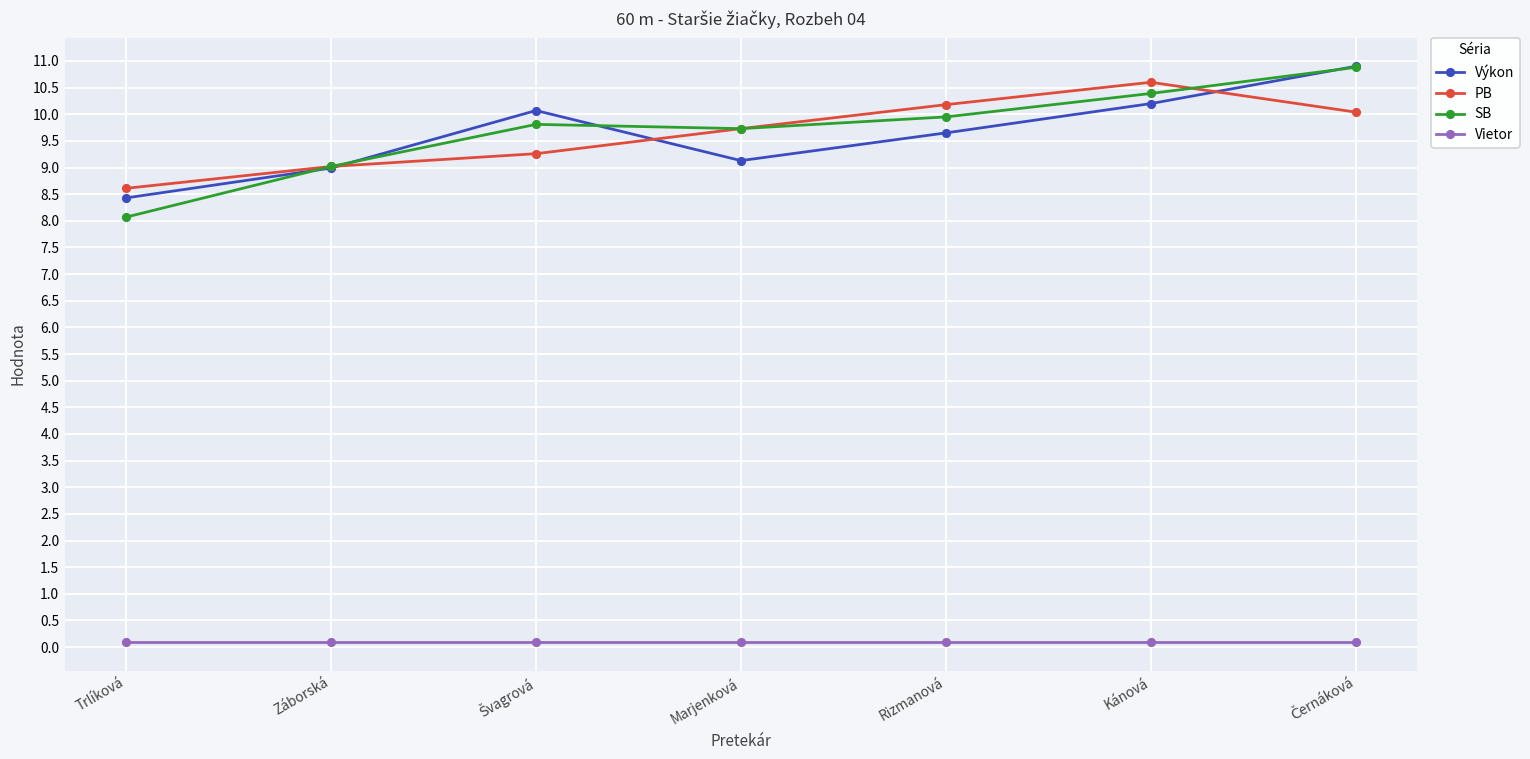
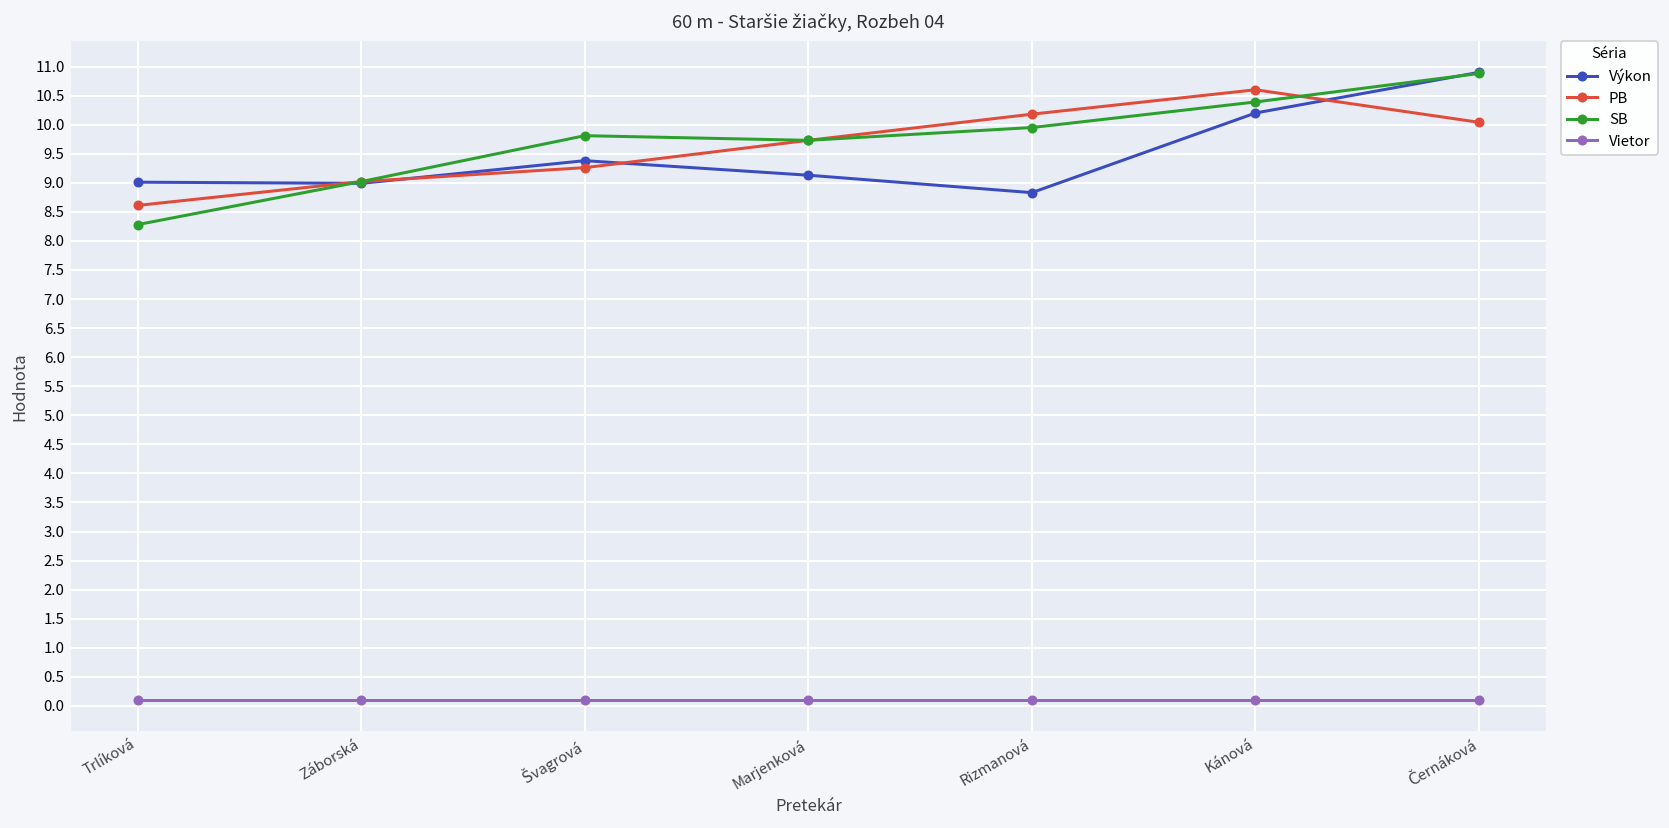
  {
    "Výkon": {
-     "Trlíková": 8.4,
-     "Švagrová": 10.1,
+     "Trlíková": 9.0,
+     "Švagrová": 9.4,
      "Marjenková": 9.1,
-     "Rizmanová": 9.7,
+     "Rizmanová": 8.8,
      "Kánová": 10.2
    },
    "PB": {
      "Trlíková": 8.6,
      "Švagrová": 9.3,
      "Rizmanová": 10.2,
      "Kánová": 10.6,
      "Černáková": 10.0
    },
    "SB": {
-     "Trlíková": 8.1,
+     "Trlíková": 8.3,
      "Švagrová": 9.8,
      "Rizmanová": 10.0,
      "Kánová": 10.4
    },
    "Vietor": {
      "Trlíková": 0.1,
      "Záborská": 0.1,
      "Švagrová": 0.1,
      "Marjenková": 0.1,
      "Rizmanová": 0.1,
      "Kánová": 0.1,
      "Černáková": 0.1
    }
  }
